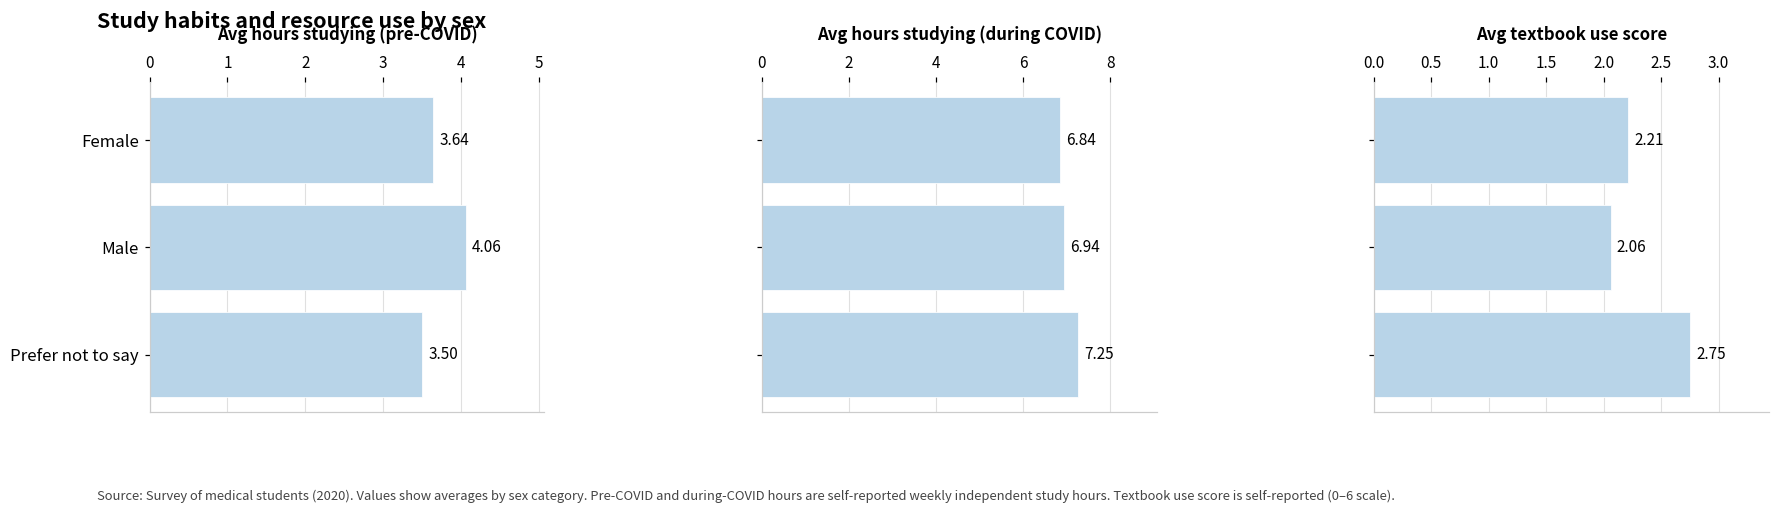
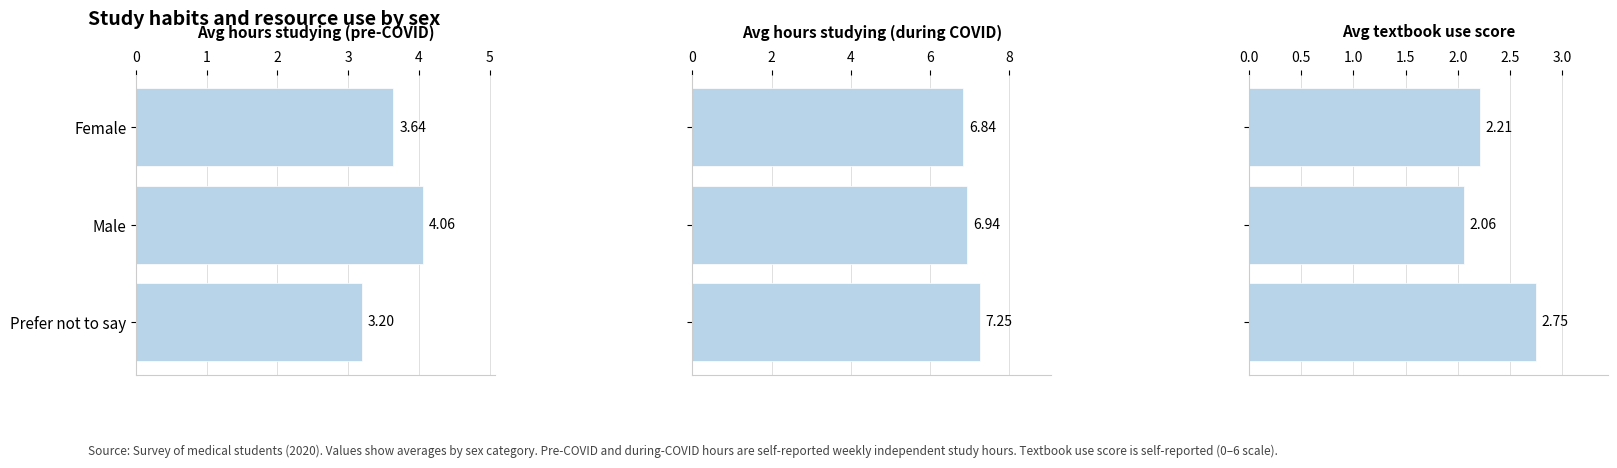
  {
    "Avg hours studying (pre-COVID)": {
      "Female": 3.64,
      "Male": 4.06,
-     "Prefer not to say": 3.50
+     "Prefer not to say": 3.20
    }
  }
